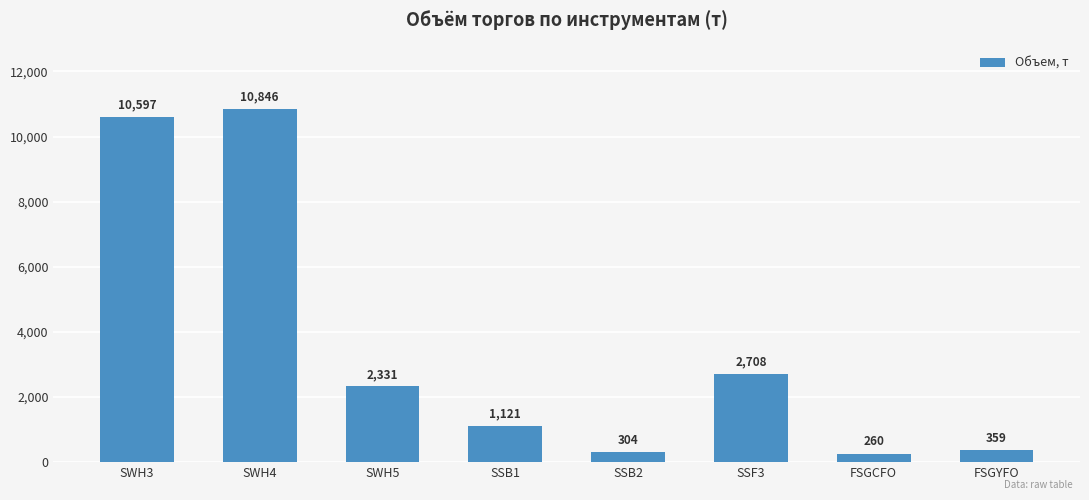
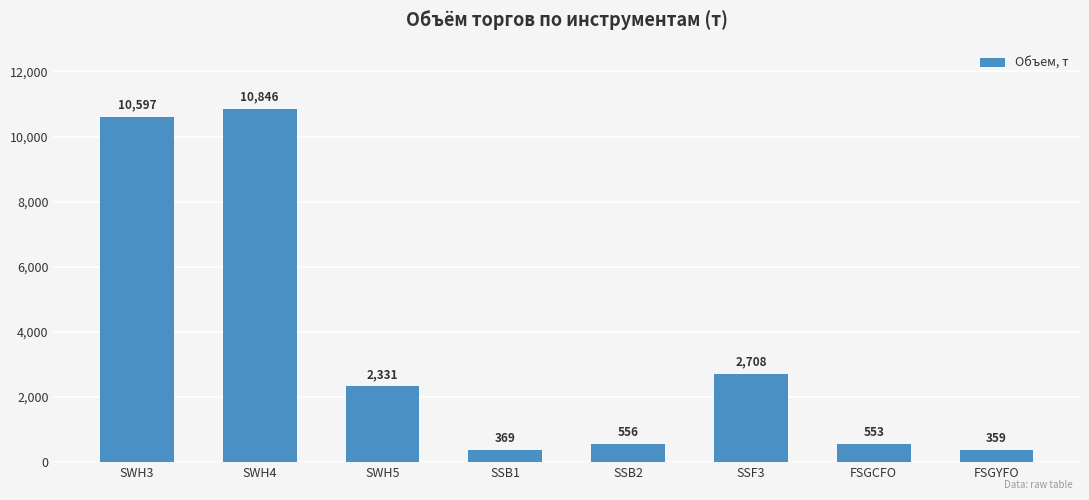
  {
    "SWH3": "10,597",
    "SWH4": "10,846",
    "SWH5": "2,331",
-   "SSB1": "1,121",
-   "SSB2": "304",
+   "SSB1": "369",
+   "SSB2": "556",
    "SSF3": "2,708",
-   "FSGCFO": "260",
+   "FSGCFO": "553",
    "FSGYFO": "359"
  }
